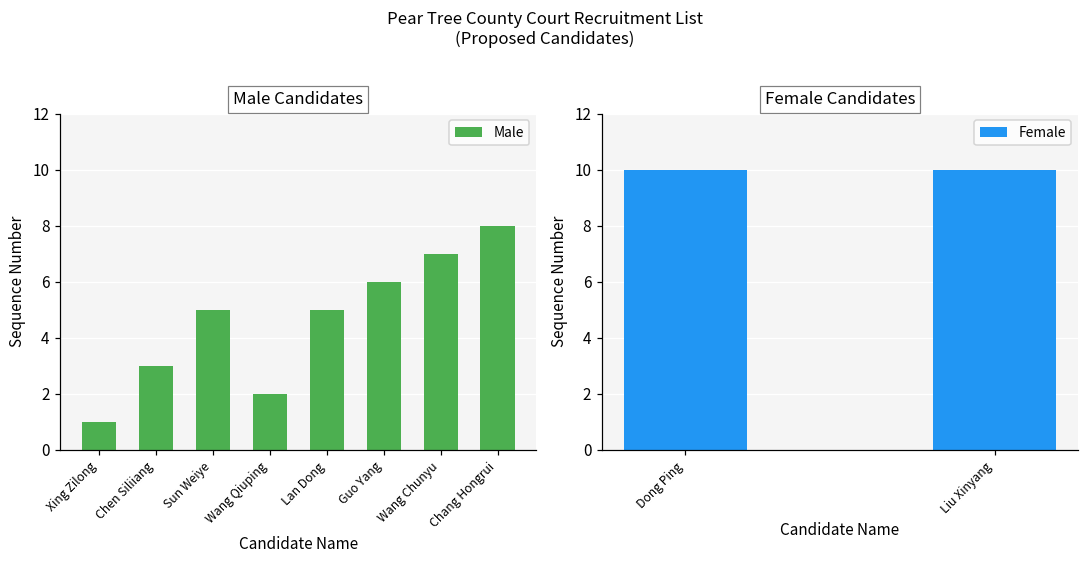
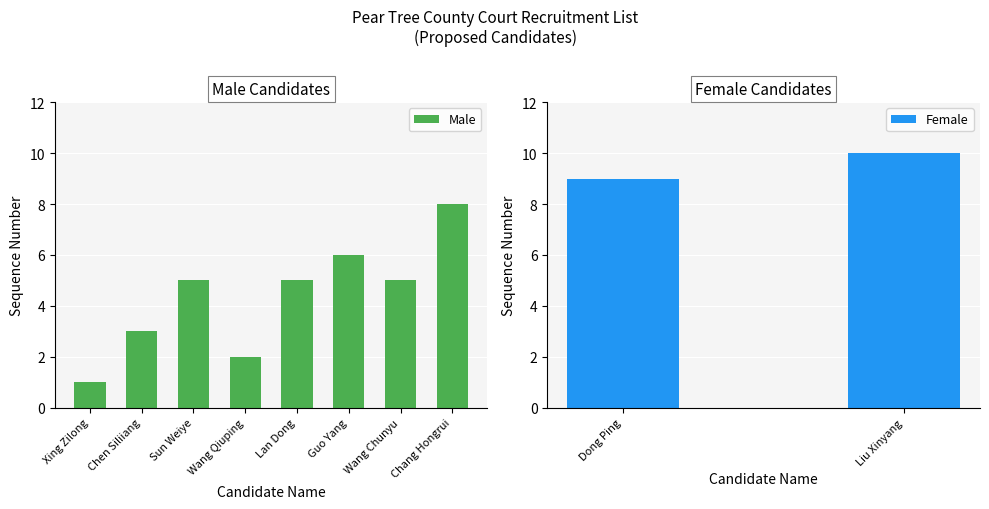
  {
    "Male Candidates": {
      "Xing Zilong": 1,
      "Chen Siliiang": 3,
      "Sun Weiye": 5,
      "Wang Qiuping": 2,
      "Lan Dong": 5,
      "Guo Yang": 6,
-     "Wang Chunyu": 7,
+     "Wang Chunyu": 5,
      "Chang Hongrui": 8
    },
    "Female Candidates": {
-     "Dong Ping": 10,
+     "Dong Ping": 9,
      "Liu Xinyang": 10
    }
  }
